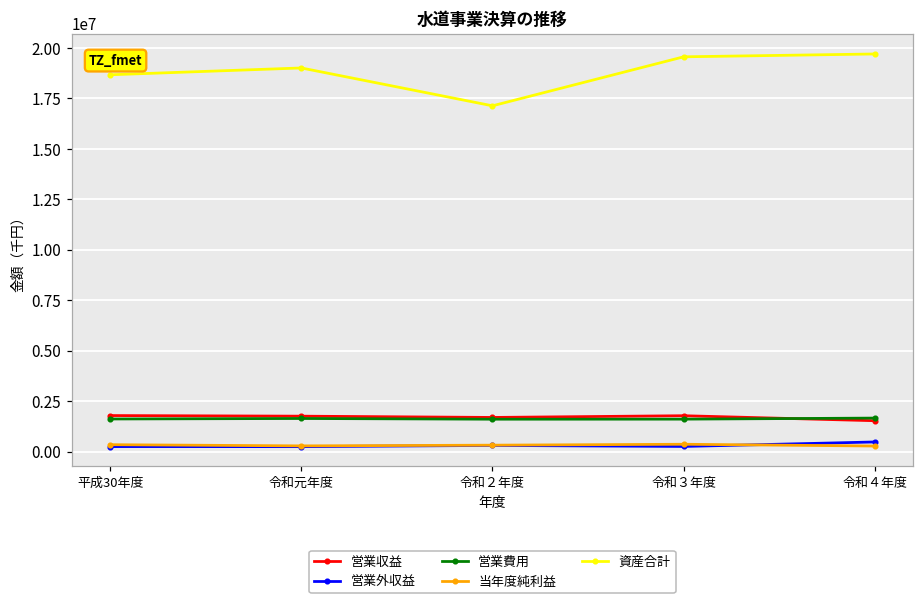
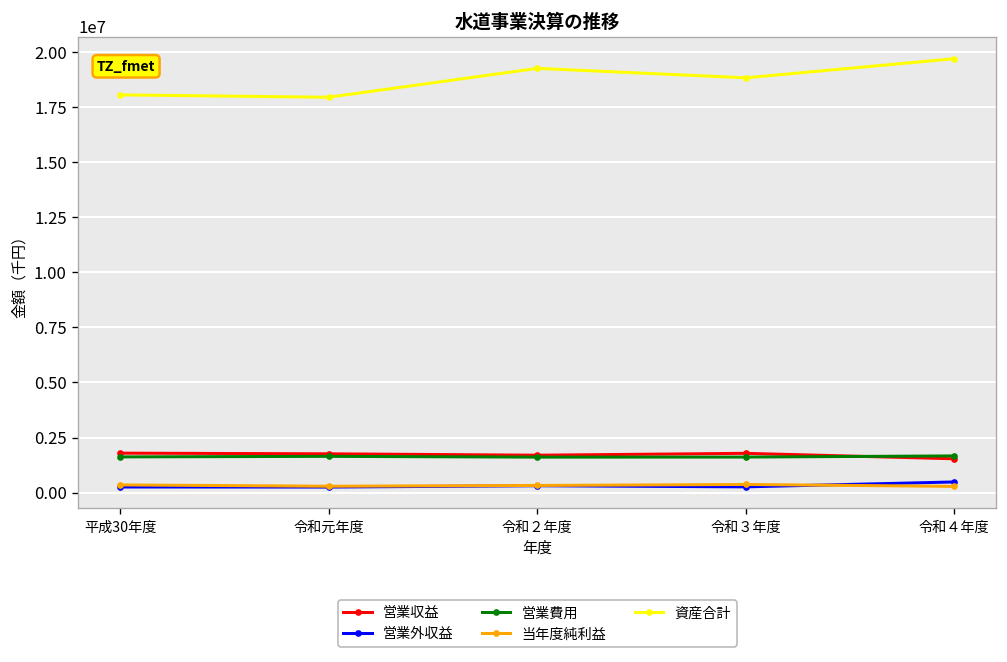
  {
    "営業収益": {
      "平成30年度": 1800000,
      "令和３年度": 1800000
    },
    "営業外収益": {
      "令和４年度": 500000
    },
    "営業費用": {
      "平成30年度": 1600000,
      "令和３年度": 1600000
    },
    "当年度純利益": {
      "令和４年度": 300000
    },
    "資産合計": {
-     "平成30年度": 18700000,
-     "令和元年度": 19000000,
-     "令和２年度": 17100000,
-     "令和３年度": 19600000,
+     "平成30年度": 18100000,
+     "令和元年度": 18000000,
+     "令和２年度": 19300000,
+     "令和３年度": 18800000,
      "令和４年度": 19700000
    }
  }
